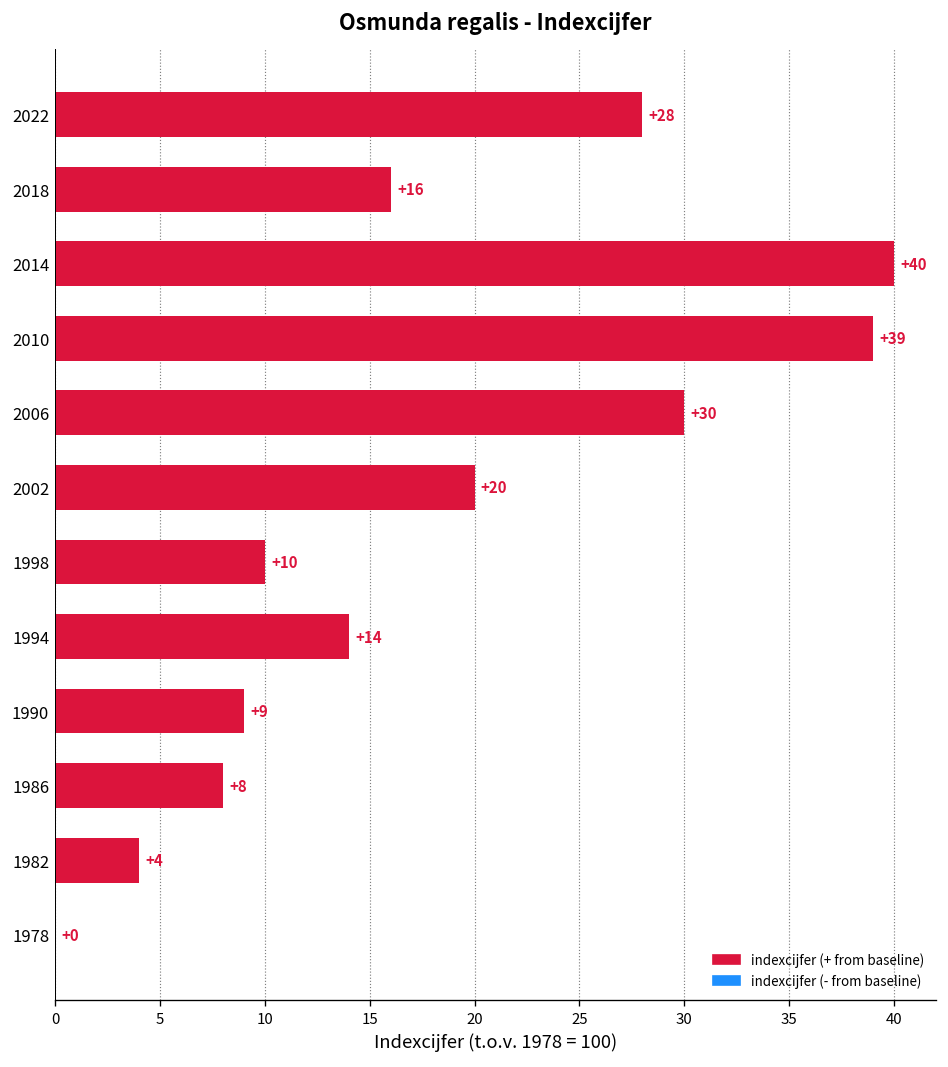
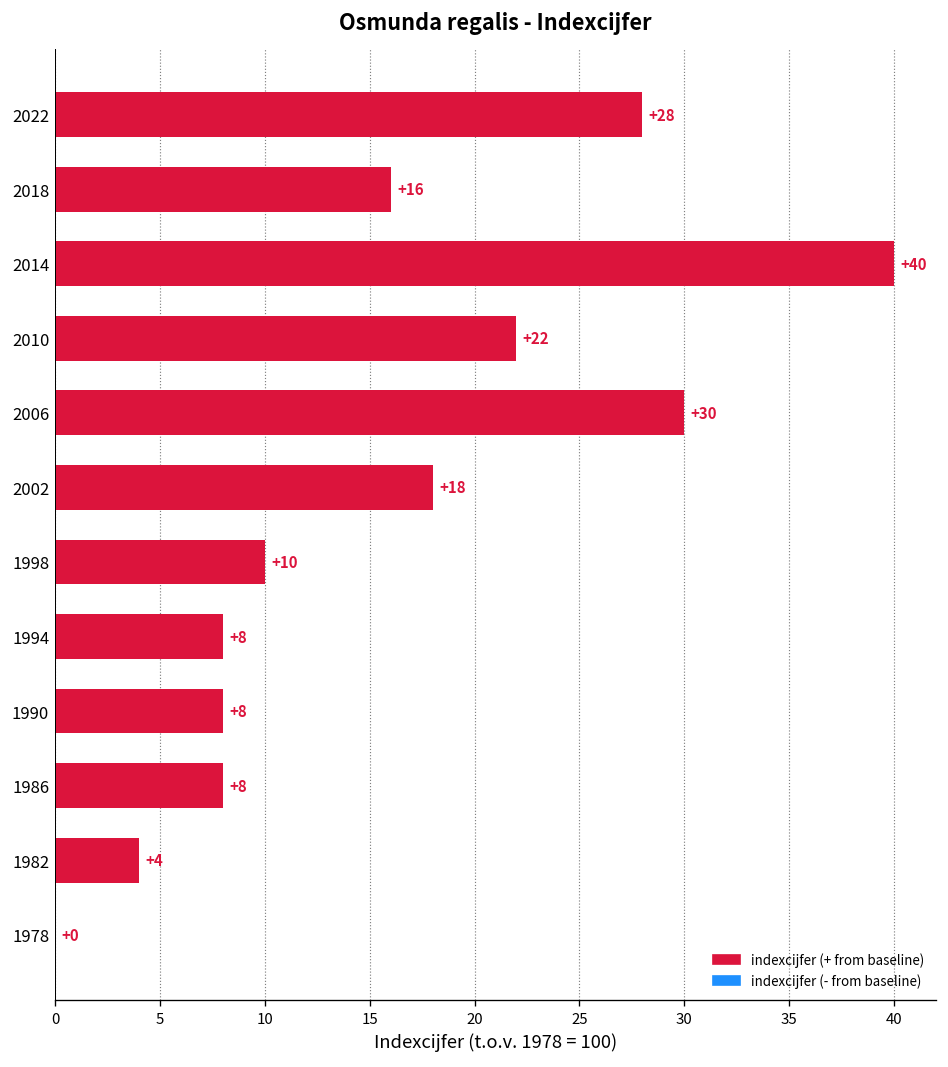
  {
    "2022": "+28",
    "2018": "+16",
    "2014": "+40",
-   "2010": "+39",
+   "2010": "+22",
    "2006": "+30",
-   "2002": "+20",
+   "2002": "+18",
    "1998": "+10",
-   "1994": "+14",
-   "1990": "+9",
+   "1994": "+8",
+   "1990": "+8",
    "1986": "+8",
    "1982": "+4",
    "1978": "+0"
  }
